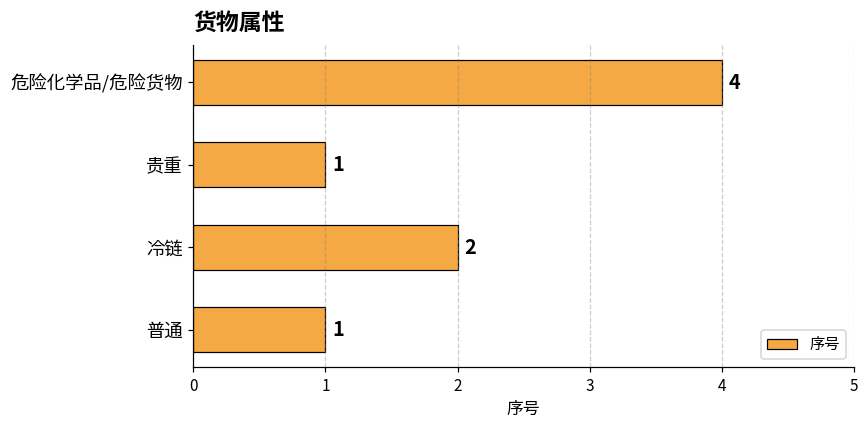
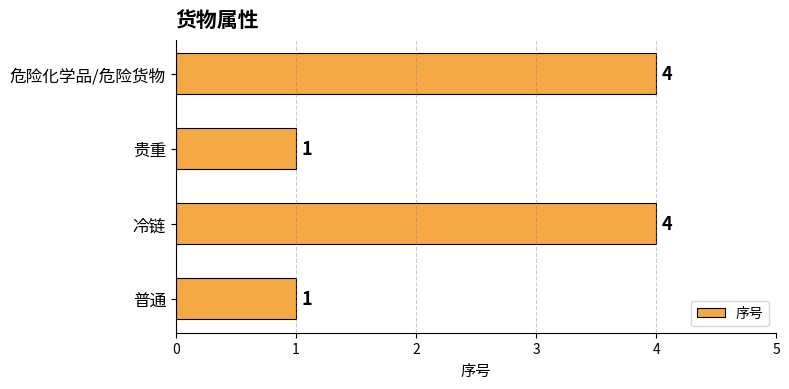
  {
    "危险化学品/危险货物": 4,
    "贵重": 1,
-   "冷链": 2,
+   "冷链": 4,
    "普通": 1
  }
